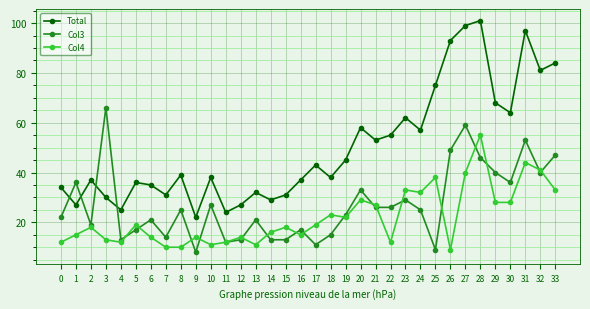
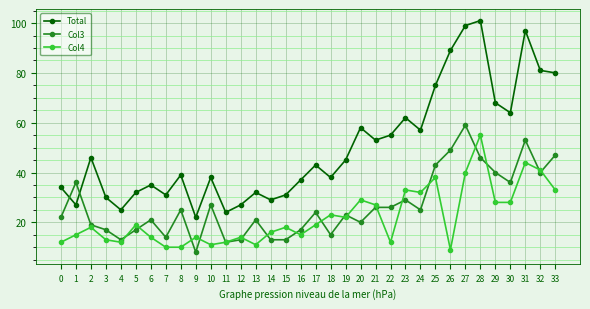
  {
    "Total": {
      "0": 34,
      "1": 27,
-     "2": 37,
+     "2": 46,
      "3": 30,
      "4": 25,
-     "5": 36,
+     "5": 32,
      "6": 35,
      "7": 31,
      "8": 39,
      "9": 22,
      "10": 38,
      "11": 24,
      "12": 27,
      "13": 32,
      "14": 29,
      "15": 31,
      "16": 37,
      "17": 43,
      "18": 38,
      "19": 45,
      "20": 58,
      "21": 53,
      "22": 55,
      "23": 62,
      "24": 57,
      "25": 75,
-     "26": 93,
+     "26": 89,
      "27": 99,
      "28": 101,
      "29": 68,
      "30": 64,
      "31": 97,
      "32": 81,
-     "33": 84
+     "33": 80
    },
    "Col3": {
      "0": 22,
      "1": 36,
-     "3": 66,
+     "3": 17,
      "5": 17,
      "6": 21,
      "7": 14,
      "8": 25,
      "9": 8,
      "10": 27,
      "13": 21,
      "14": 13,
      "15": 13,
      "16": 17,
-     "17": 11,
+     "17": 24,
      "18": 15,
-     "20": 33,
+     "20": 20,
      "22": 26,
      "23": 29,
      "24": 25,
-     "25": 9,
+     "25": 43,
      "26": 49,
      "27": 59,
      "28": 46,
      "29": 40,
      "30": 36,
      "31": 53,
      "33": 47
    },
    "Col4": {
      "0": 12,
      "1": 15,
      "3": 13,
      "5": 19,
      "6": 14,
      "7": 10,
      "8": 10,
      "9": 14,
      "10": 11,
      "13": 11,
      "14": 16,
      "15": 18,
      "16": 15,
      "17": 19,
      "18": 23,
      "20": 29,
      "22": 12,
      "23": 33,
      "24": 32,
      "25": 38,
      "26": 9,
      "27": 40,
      "28": 55,
      "29": 28,
      "30": 28,
      "31": 44,
      "33": 33
    }
  }
